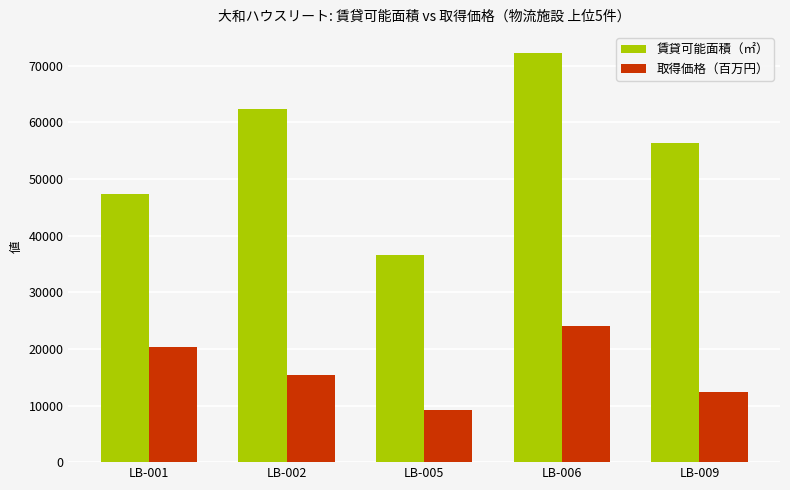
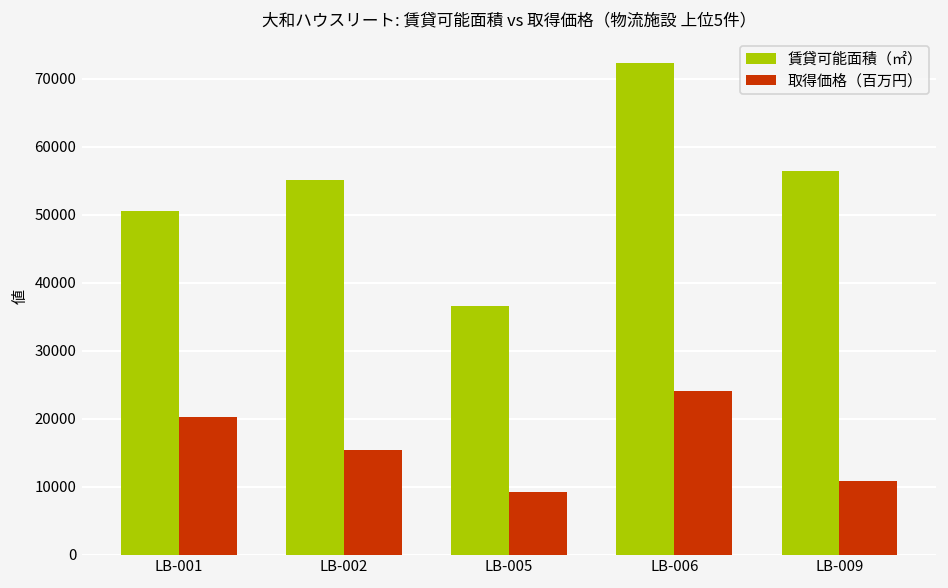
  {
    "賃貸可能面積（㎡）": {
-     "LB-001": 47000,
-     "LB-002": 62000,
+     "LB-001": 50000,
+     "LB-002": 55000,
      "LB-005": 37000,
      "LB-006": 72000,
      "LB-009": 56000
    },
    "取得価格（百万円）": {
      "LB-001": 20000,
      "LB-002": 15000,
      "LB-005": 9000,
      "LB-006": 24000,
-     "LB-009": 12000
+     "LB-009": 11000
    }
  }
